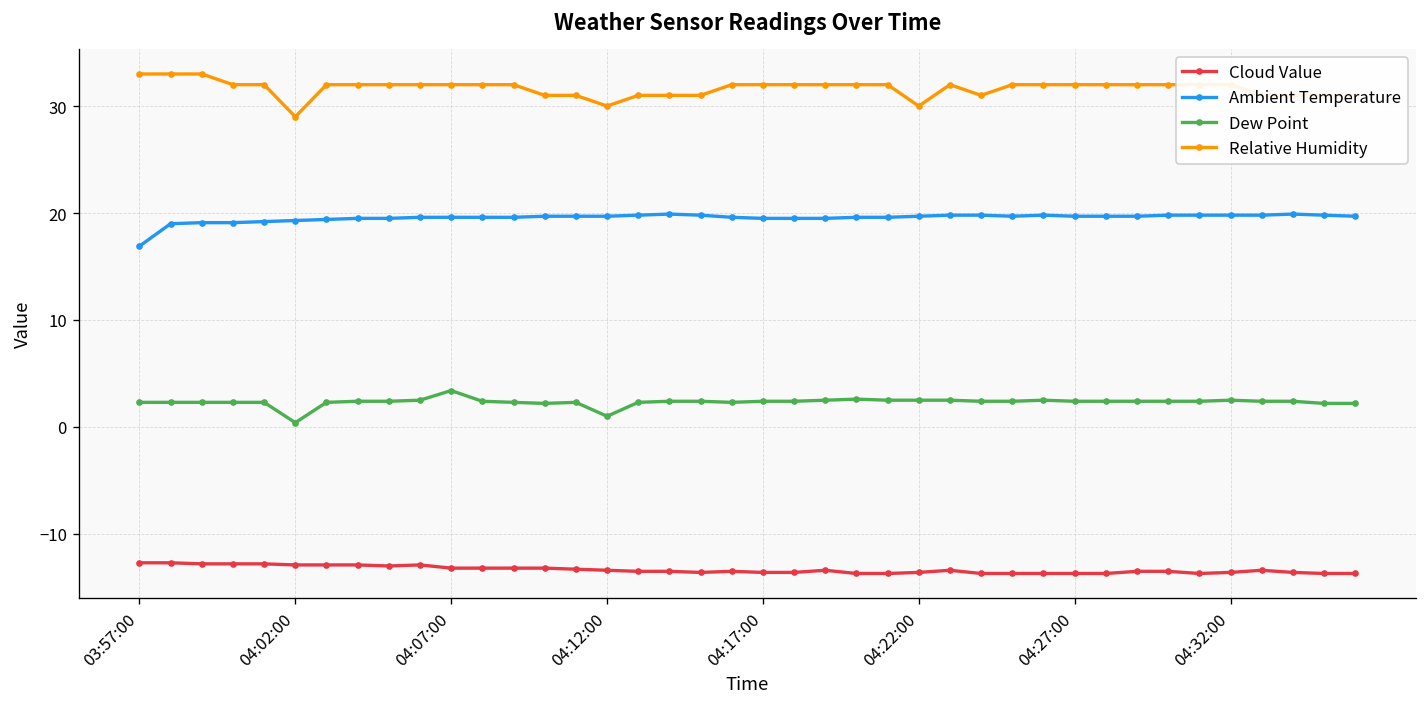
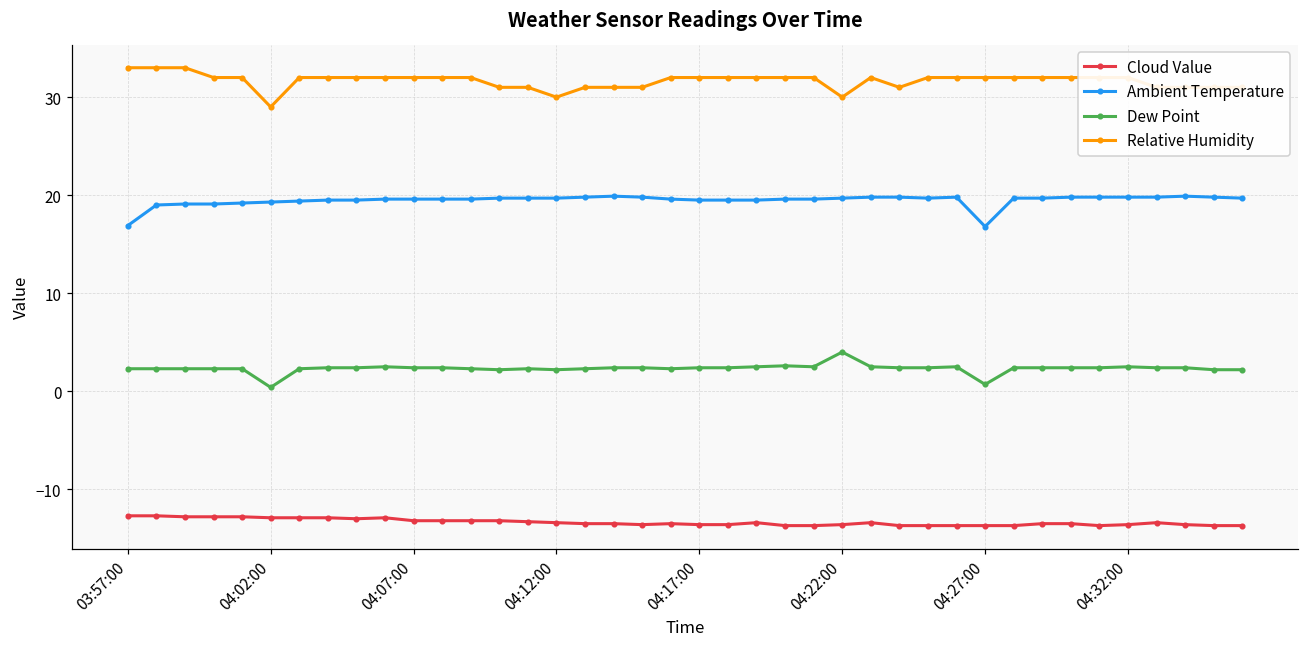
  {
    "Cloud Value": {
      "03:57:00": -13,
      "04:02:00": -13,
      "04:07:00": -13,
      "04:12:00": -13,
      "04:17:00": -14,
      "04:22:00": -14,
      "04:27:00": -14,
      "04:32:00": -14
    },
    "Ambient Temperature": {
      "03:57:00": 17,
      "04:02:00": 19,
      "04:07:00": 20,
      "04:12:00": 20,
      "04:17:00": 20,
      "04:22:00": 20,
-     "04:27:00": 20,
+     "04:27:00": 17,
      "04:32:00": 20
    },
    "Dew Point": {
      "03:57:00": 2,
      "04:02:00": 0,
-     "04:07:00": 3,
-     "04:12:00": 1,
+     "04:07:00": 2,
+     "04:12:00": 2,
      "04:17:00": 2,
-     "04:22:00": 3,
-     "04:27:00": 2,
+     "04:22:00": 4,
+     "04:27:00": 1,
      "04:32:00": 3
    },
    "Relative Humidity": {
      "03:57:00": 33,
      "04:02:00": 29,
      "04:07:00": 32,
      "04:12:00": 30,
      "04:17:00": 32,
      "04:22:00": 30,
      "04:27:00": 32
    }
  }
